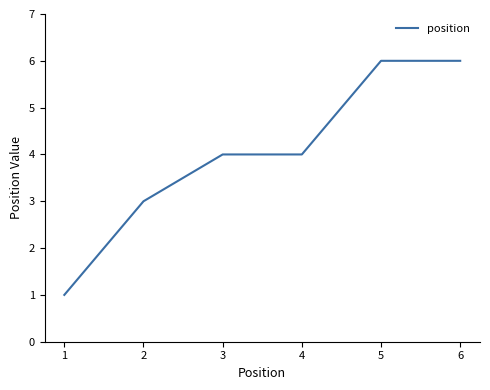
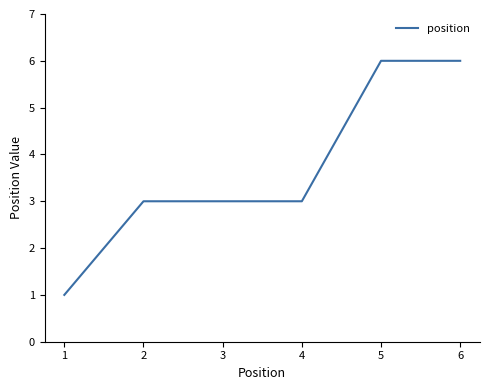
  {
    "1": 1,
    "2": 3,
-   "3": 4,
-   "4": 4,
+   "3": 3,
+   "4": 3,
    "5": 6,
    "6": 6
  }
